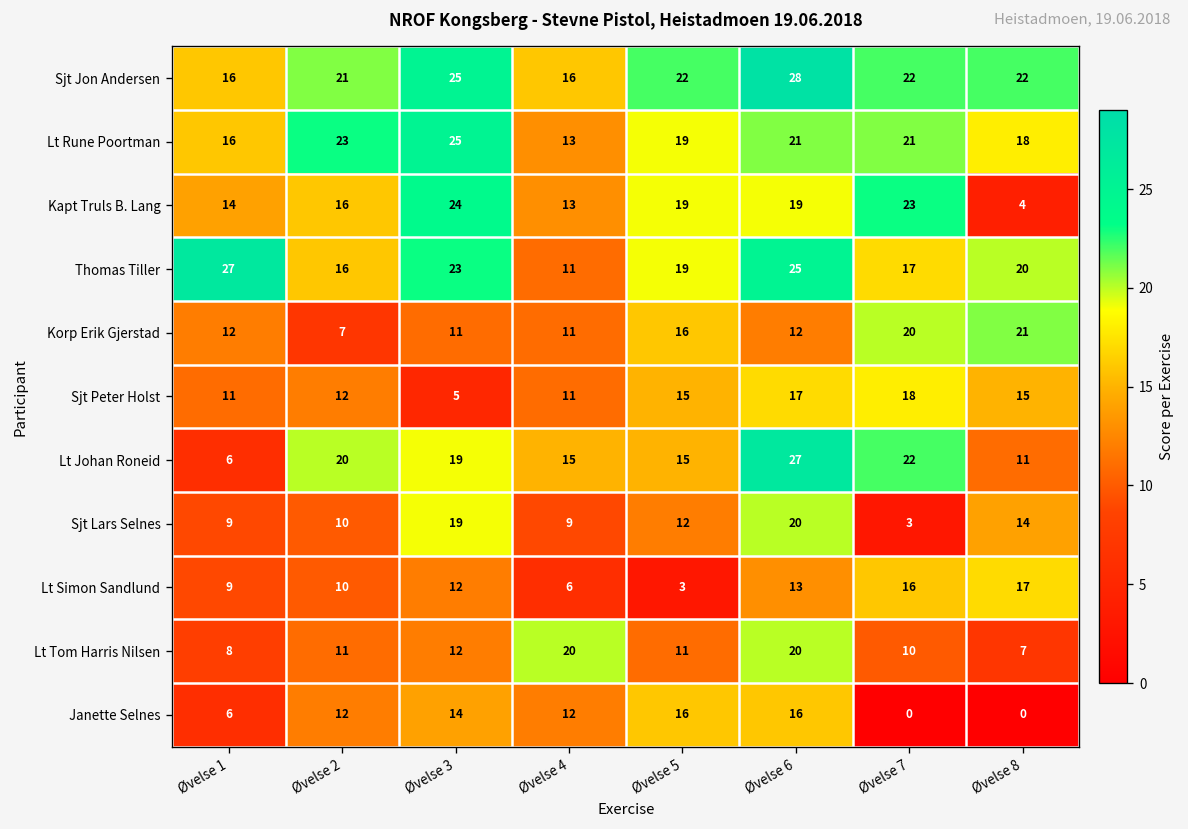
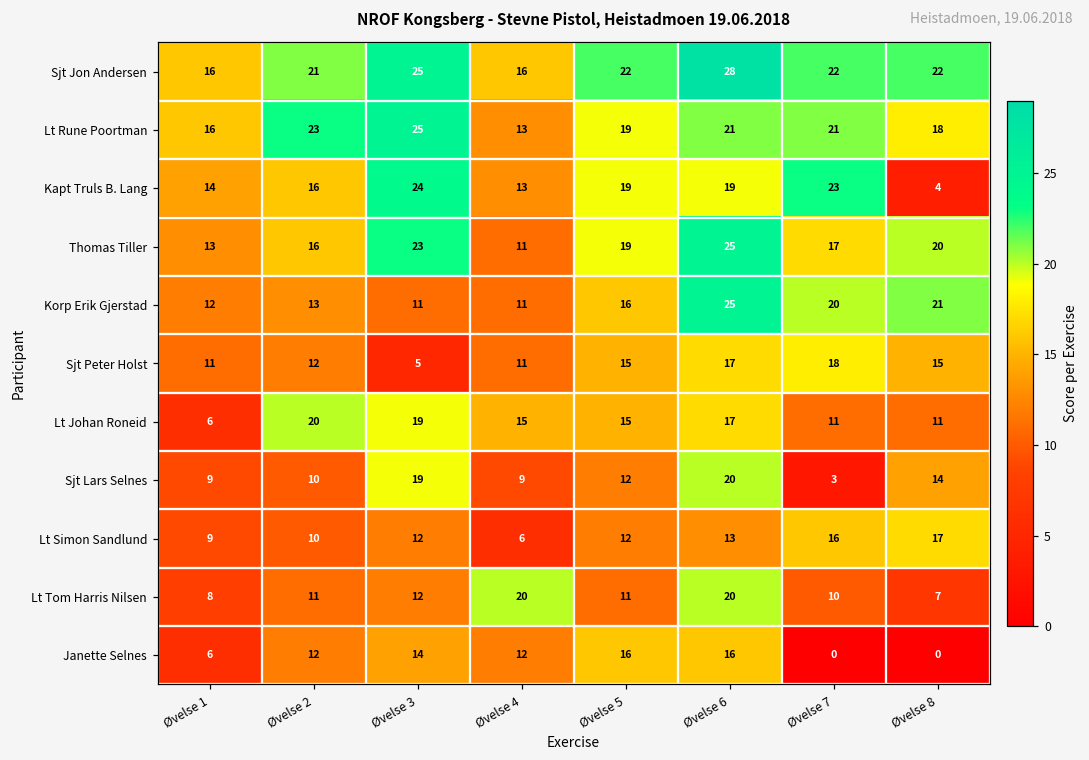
  {
    "Sjt Jon Andersen": {
      "Øvelse 1": 16,
      "Øvelse 2": 21,
      "Øvelse 3": 25,
      "Øvelse 4": 16,
      "Øvelse 5": 22,
      "Øvelse 6": 28,
      "Øvelse 7": 22,
      "Øvelse 8": 22
    },
    "Lt Rune Poortman": {
      "Øvelse 1": 16,
      "Øvelse 2": 23,
      "Øvelse 3": 25,
      "Øvelse 4": 13,
      "Øvelse 5": 19,
      "Øvelse 6": 21,
      "Øvelse 7": 21,
      "Øvelse 8": 18
    },
    "Kapt Truls B. Lang": {
      "Øvelse 1": 14,
      "Øvelse 2": 16,
      "Øvelse 3": 24,
      "Øvelse 4": 13,
      "Øvelse 5": 19,
      "Øvelse 6": 19,
      "Øvelse 7": 23,
      "Øvelse 8": 4
    },
    "Thomas Tiller": {
-     "Øvelse 1": 27,
+     "Øvelse 1": 13,
      "Øvelse 2": 16,
      "Øvelse 3": 23,
      "Øvelse 4": 11,
      "Øvelse 5": 19,
      "Øvelse 6": 25,
      "Øvelse 7": 17,
      "Øvelse 8": 20
    },
    "Korp Erik Gjerstad": {
      "Øvelse 1": 12,
-     "Øvelse 2": 7,
+     "Øvelse 2": 13,
      "Øvelse 3": 11,
      "Øvelse 4": 11,
      "Øvelse 5": 16,
-     "Øvelse 6": 12,
+     "Øvelse 6": 25,
      "Øvelse 7": 20,
      "Øvelse 8": 21
    },
    "Sjt Peter Holst": {
      "Øvelse 1": 11,
      "Øvelse 2": 12,
      "Øvelse 3": 5,
      "Øvelse 4": 11,
      "Øvelse 5": 15,
      "Øvelse 6": 17,
      "Øvelse 7": 18,
      "Øvelse 8": 15
    },
    "Lt Johan Roneid": {
      "Øvelse 1": 6,
      "Øvelse 2": 20,
      "Øvelse 3": 19,
      "Øvelse 4": 15,
      "Øvelse 5": 15,
-     "Øvelse 6": 27,
-     "Øvelse 7": 22,
+     "Øvelse 6": 17,
+     "Øvelse 7": 11,
      "Øvelse 8": 11
    },
    "Sjt Lars Selnes": {
      "Øvelse 1": 9,
      "Øvelse 2": 10,
      "Øvelse 3": 19,
      "Øvelse 4": 9,
      "Øvelse 5": 12,
      "Øvelse 6": 20,
      "Øvelse 7": 3,
      "Øvelse 8": 14
    },
    "Lt Simon Sandlund": {
      "Øvelse 1": 9,
      "Øvelse 2": 10,
      "Øvelse 3": 12,
      "Øvelse 4": 6,
-     "Øvelse 5": 3,
+     "Øvelse 5": 12,
      "Øvelse 6": 13,
      "Øvelse 7": 16,
      "Øvelse 8": 17
    },
    "Lt Tom Harris Nilsen": {
      "Øvelse 1": 8,
      "Øvelse 2": 11,
      "Øvelse 3": 12,
      "Øvelse 4": 20,
      "Øvelse 5": 11,
      "Øvelse 6": 20,
      "Øvelse 7": 10,
      "Øvelse 8": 7
    },
    "Janette Selnes": {
      "Øvelse 1": 6,
      "Øvelse 2": 12,
      "Øvelse 3": 14,
      "Øvelse 4": 12,
      "Øvelse 5": 16,
      "Øvelse 6": 16,
      "Øvelse 7": 0,
      "Øvelse 8": 0
    }
  }
